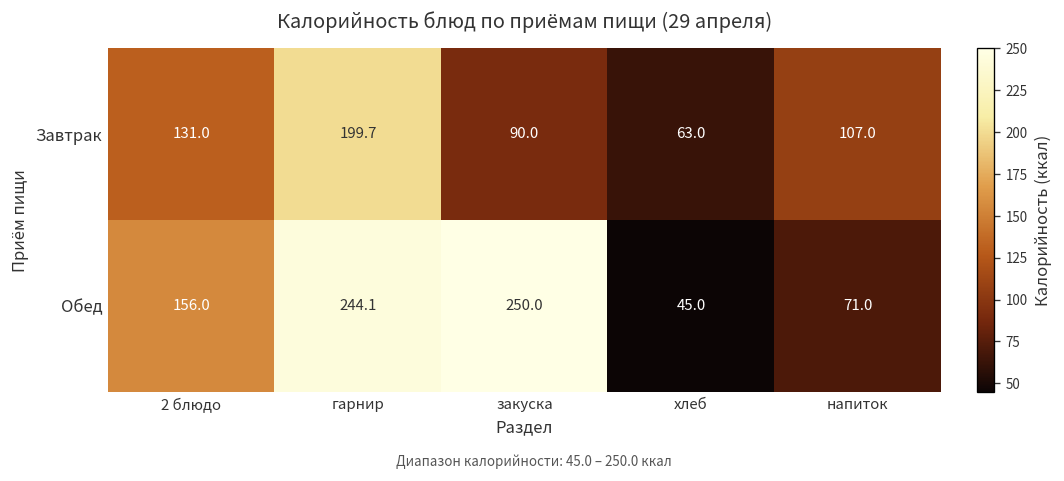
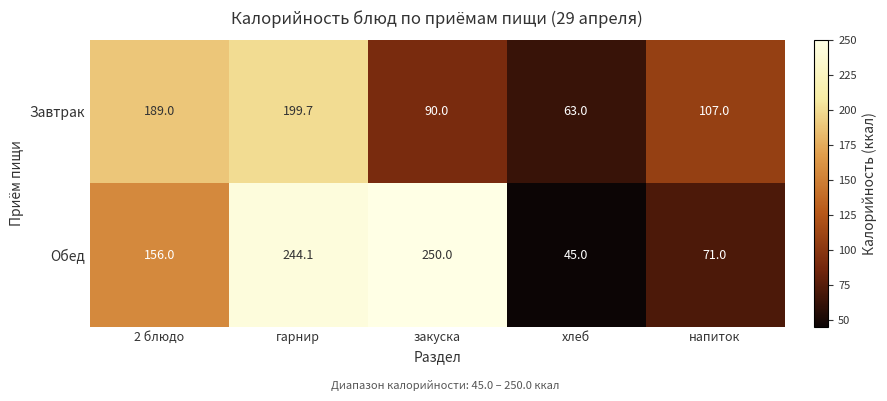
  {
    "Завтрак": {
-     "2 блюдо": 131.0,
+     "2 блюдо": 189.0,
      "гарнир": 199.7,
      "закуска": 90.0,
      "хлеб": 63.0,
      "напиток": 107.0
    },
    "Обед": {
      "2 блюдо": 156.0,
      "гарнир": 244.1,
      "закуска": 250.0,
      "хлеб": 45.0,
      "напиток": 71.0
    }
  }
